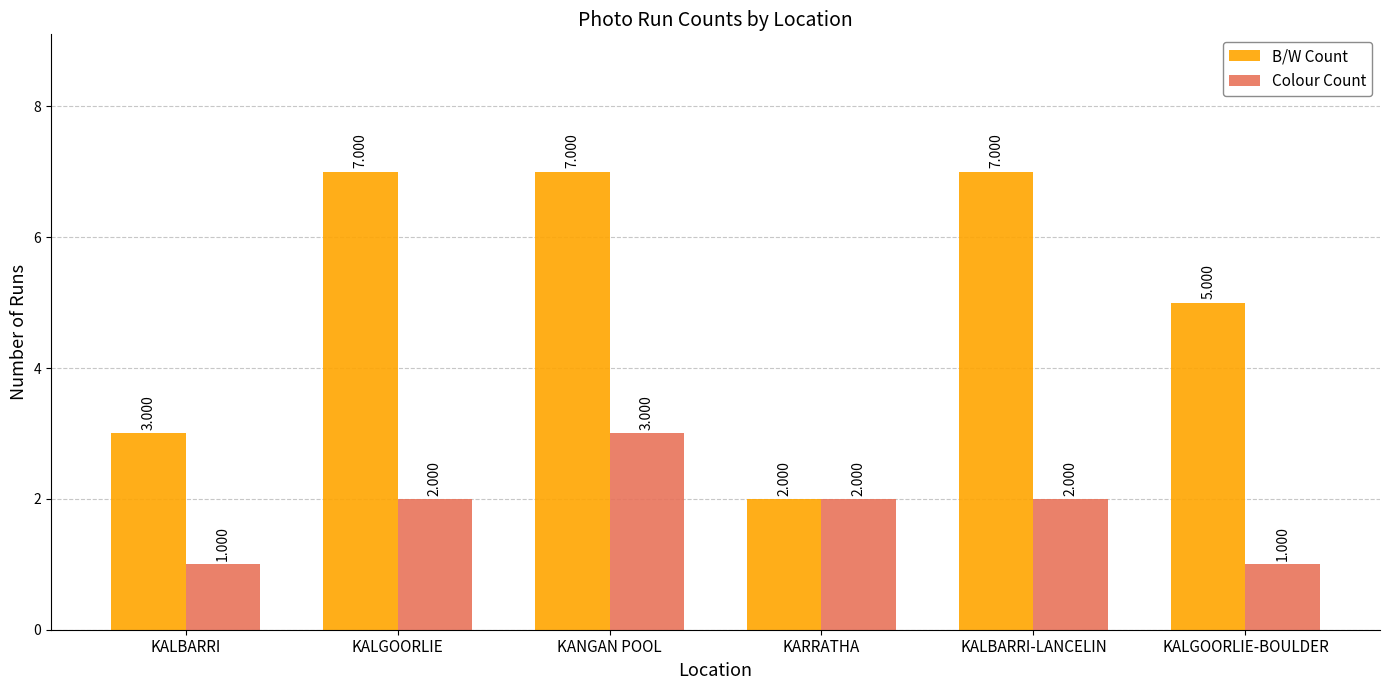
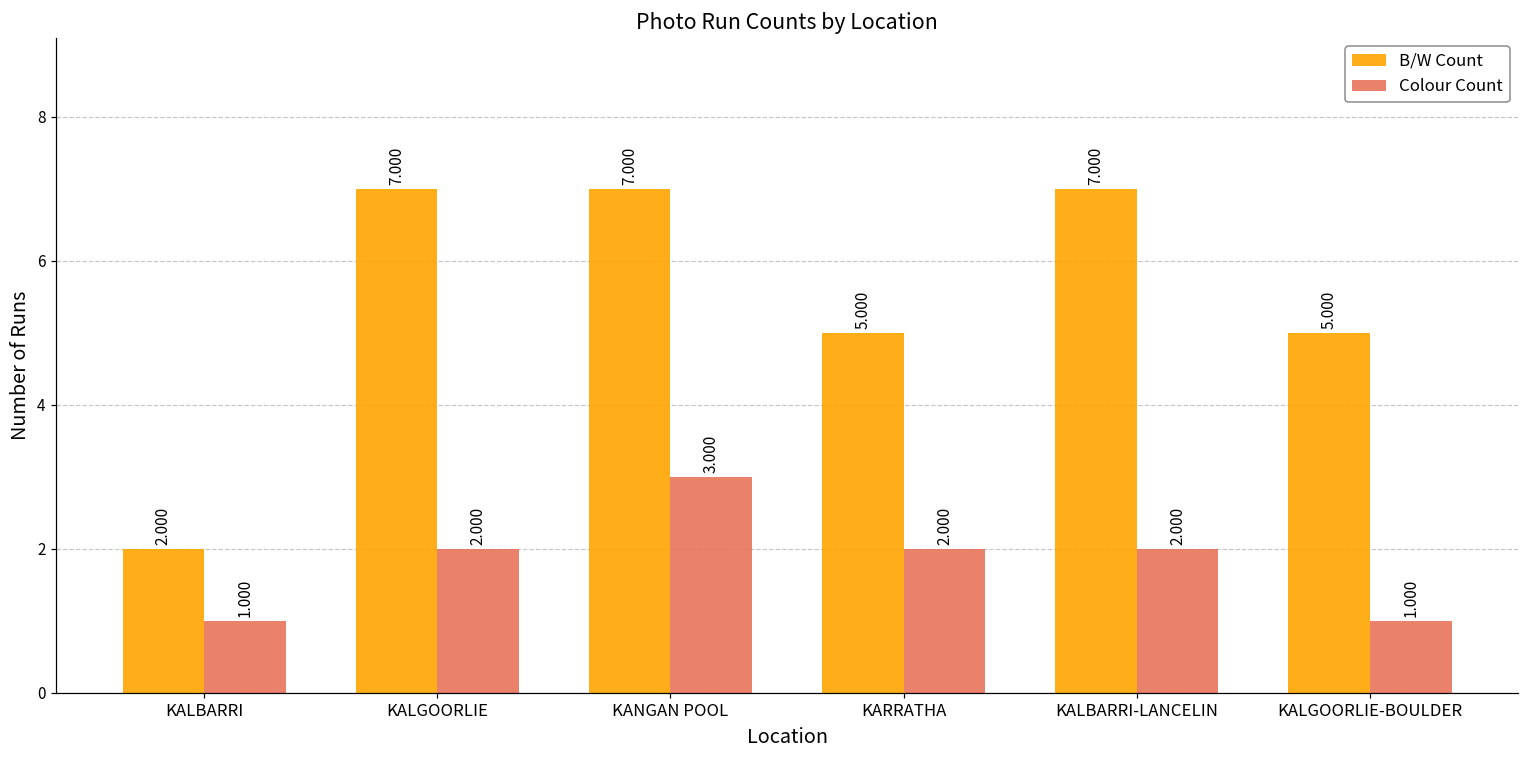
  {
    "B/W Count": {
-     "KALBARRI": 3.000,
+     "KALBARRI": 2.000,
      "KALGOORLIE": 7.000,
      "KANGAN POOL": 7.000,
-     "KARRATHA": 2.000,
+     "KARRATHA": 5.000,
      "KALBARRI-LANCELIN": 7.000,
      "KALGOORLIE-BOULDER": 5.000
    },
    "Colour Count": {
      "KALBARRI": 1.000,
      "KALGOORLIE": 2.000,
      "KANGAN POOL": 3.000,
      "KARRATHA": 2.000,
      "KALBARRI-LANCELIN": 2.000,
      "KALGOORLIE-BOULDER": 1.000
    }
  }
